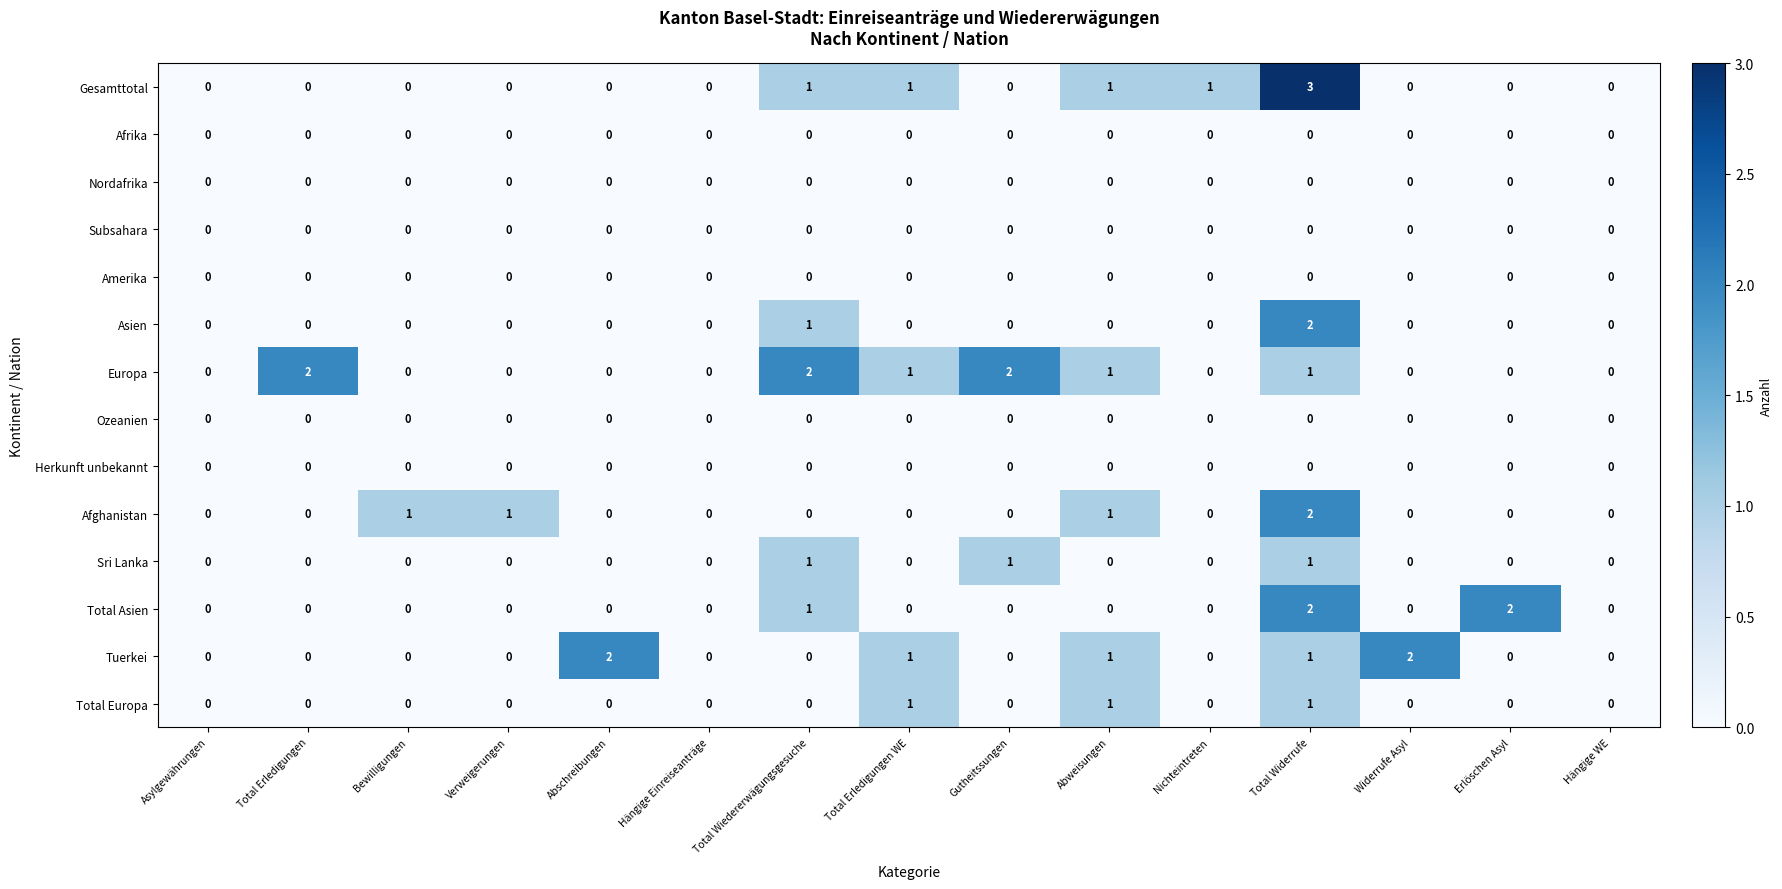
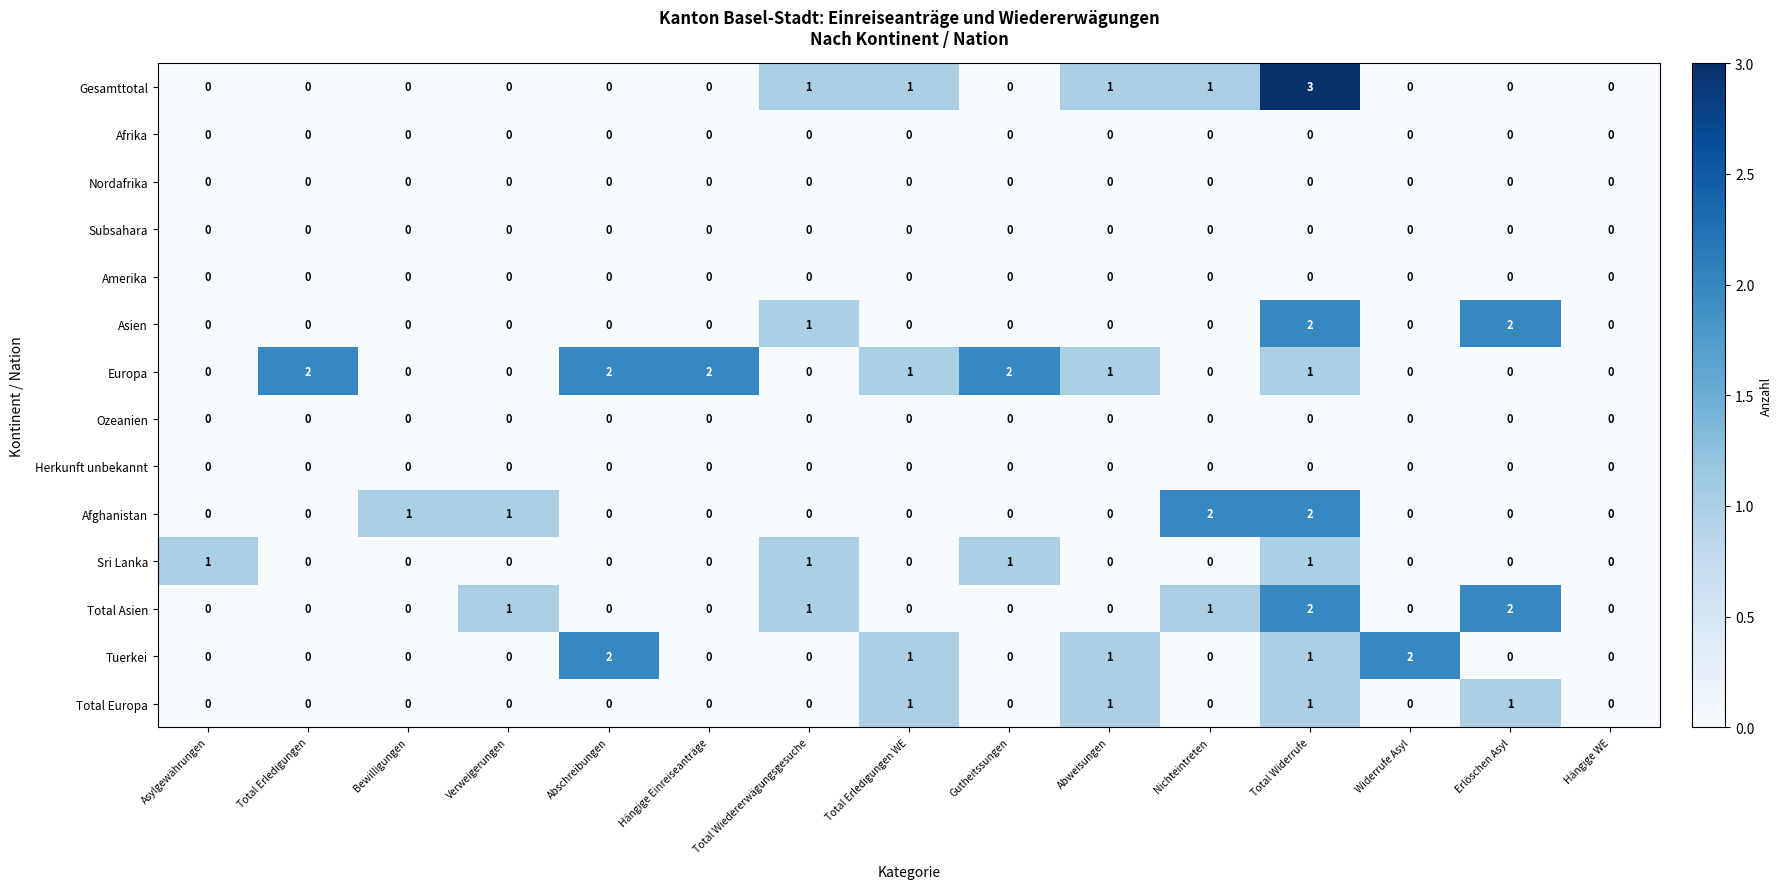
  {
    "Asien": {
      "Asylgewährungen": 0,
      "Total Erledigungen": 0,
      "Bewilligungen": 0,
      "Verweigerungen": 0,
      "Abschreibungen": 0,
      "Hängige Einreiseanträge": 0,
      "Total Wiedererwägungsgesuche": 1,
      "Total Erledigungen WE": 0,
      "Gutheitssungen": 0,
      "Abweisungen": 0,
      "Nichteintreten": 0,
      "Total Widerrufe": 2,
      "Widerrufe Asyl": 0,
-     "Erlöschen Asyl": 0,
+     "Erlöschen Asyl": 2,
      "Hängige WE": 0
    },
    "Europa": {
      "Asylgewährungen": 0,
      "Total Erledigungen": 2,
      "Bewilligungen": 0,
      "Verweigerungen": 0,
-     "Abschreibungen": 0,
-     "Hängige Einreiseanträge": 0,
-     "Total Wiedererwägungsgesuche": 2,
+     "Abschreibungen": 2,
+     "Hängige Einreiseanträge": 2,
+     "Total Wiedererwägungsgesuche": 0,
      "Total Erledigungen WE": 1,
      "Gutheitssungen": 2,
      "Abweisungen": 1,
      "Nichteintreten": 0,
      "Total Widerrufe": 1,
      "Widerrufe Asyl": 0,
      "Erlöschen Asyl": 0,
      "Hängige WE": 0
    },
    "Afghanistan": {
      "Asylgewährungen": 0,
      "Total Erledigungen": 0,
      "Bewilligungen": 1,
      "Verweigerungen": 1,
      "Abschreibungen": 0,
      "Hängige Einreiseanträge": 0,
      "Total Wiedererwägungsgesuche": 0,
      "Total Erledigungen WE": 0,
      "Gutheitssungen": 0,
-     "Abweisungen": 1,
-     "Nichteintreten": 0,
+     "Abweisungen": 0,
+     "Nichteintreten": 2,
      "Total Widerrufe": 2,
      "Widerrufe Asyl": 0,
      "Erlöschen Asyl": 0,
      "Hängige WE": 0
    },
    "Sri Lanka": {
-     "Asylgewährungen": 0,
+     "Asylgewährungen": 1,
      "Total Erledigungen": 0,
      "Bewilligungen": 0,
      "Verweigerungen": 0,
      "Abschreibungen": 0,
      "Hängige Einreiseanträge": 0,
      "Total Wiedererwägungsgesuche": 1,
      "Total Erledigungen WE": 0,
      "Gutheitssungen": 1,
      "Abweisungen": 0,
      "Nichteintreten": 0,
      "Total Widerrufe": 1,
      "Widerrufe Asyl": 0,
      "Erlöschen Asyl": 0,
      "Hängige WE": 0
    },
    "Total Asien": {
      "Asylgewährungen": 0,
      "Total Erledigungen": 0,
      "Bewilligungen": 0,
-     "Verweigerungen": 0,
+     "Verweigerungen": 1,
      "Abschreibungen": 0,
      "Hängige Einreiseanträge": 0,
      "Total Wiedererwägungsgesuche": 1,
      "Total Erledigungen WE": 0,
      "Gutheitssungen": 0,
      "Abweisungen": 0,
-     "Nichteintreten": 0,
+     "Nichteintreten": 1,
      "Total Widerrufe": 2,
      "Widerrufe Asyl": 0,
      "Erlöschen Asyl": 2,
      "Hängige WE": 0
    },
    "Total Europa": {
      "Asylgewährungen": 0,
      "Total Erledigungen": 0,
      "Bewilligungen": 0,
      "Verweigerungen": 0,
      "Abschreibungen": 0,
      "Hängige Einreiseanträge": 0,
      "Total Wiedererwägungsgesuche": 0,
      "Total Erledigungen WE": 1,
      "Gutheitssungen": 0,
      "Abweisungen": 1,
      "Nichteintreten": 0,
      "Total Widerrufe": 1,
      "Widerrufe Asyl": 0,
-     "Erlöschen Asyl": 0,
+     "Erlöschen Asyl": 1,
      "Hängige WE": 0
    }
  }
